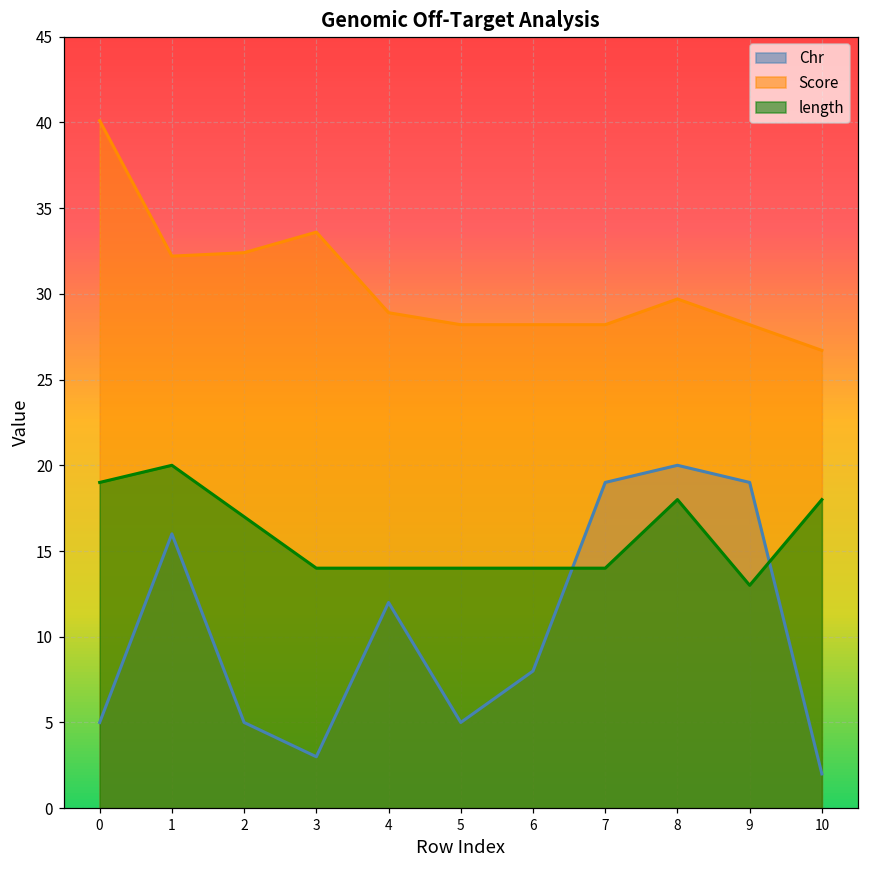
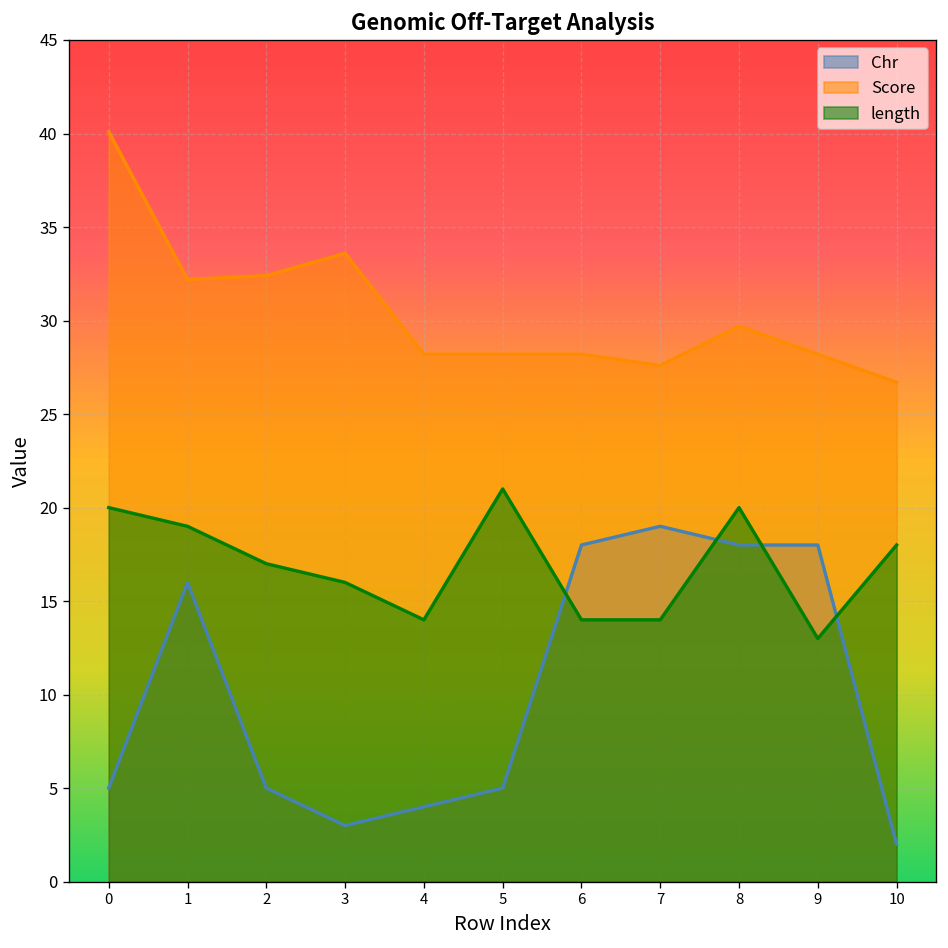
  {
    "Chr": {
      "0": 5,
      "1": 16,
      "2": 5,
      "3": 3,
-     "4": 12,
+     "4": 4,
      "5": 5,
-     "6": 8,
+     "6": 18,
      "7": 19,
-     "8": 20,
-     "9": 19,
+     "8": 18,
+     "9": 18,
      "10": 2
    },
    "Score": {
      "0": 40.1,
      "1": 32.2,
      "2": 32.4,
      "3": 33.6,
-     "4": 28.9,
+     "4": 28.2,
      "5": 28.2,
      "6": 28.2,
-     "7": 28.2,
+     "7": 27.6,
      "8": 29.7,
      "9": 28.2,
      "10": 26.7
    },
    "length": {
-     "0": 19,
-     "1": 20,
+     "0": 20,
+     "1": 19,
      "2": 17,
-     "3": 14,
+     "3": 16,
      "4": 14,
-     "5": 14,
+     "5": 21,
      "6": 14,
      "7": 14,
-     "8": 18,
+     "8": 20,
      "9": 13,
      "10": 18
    }
  }
